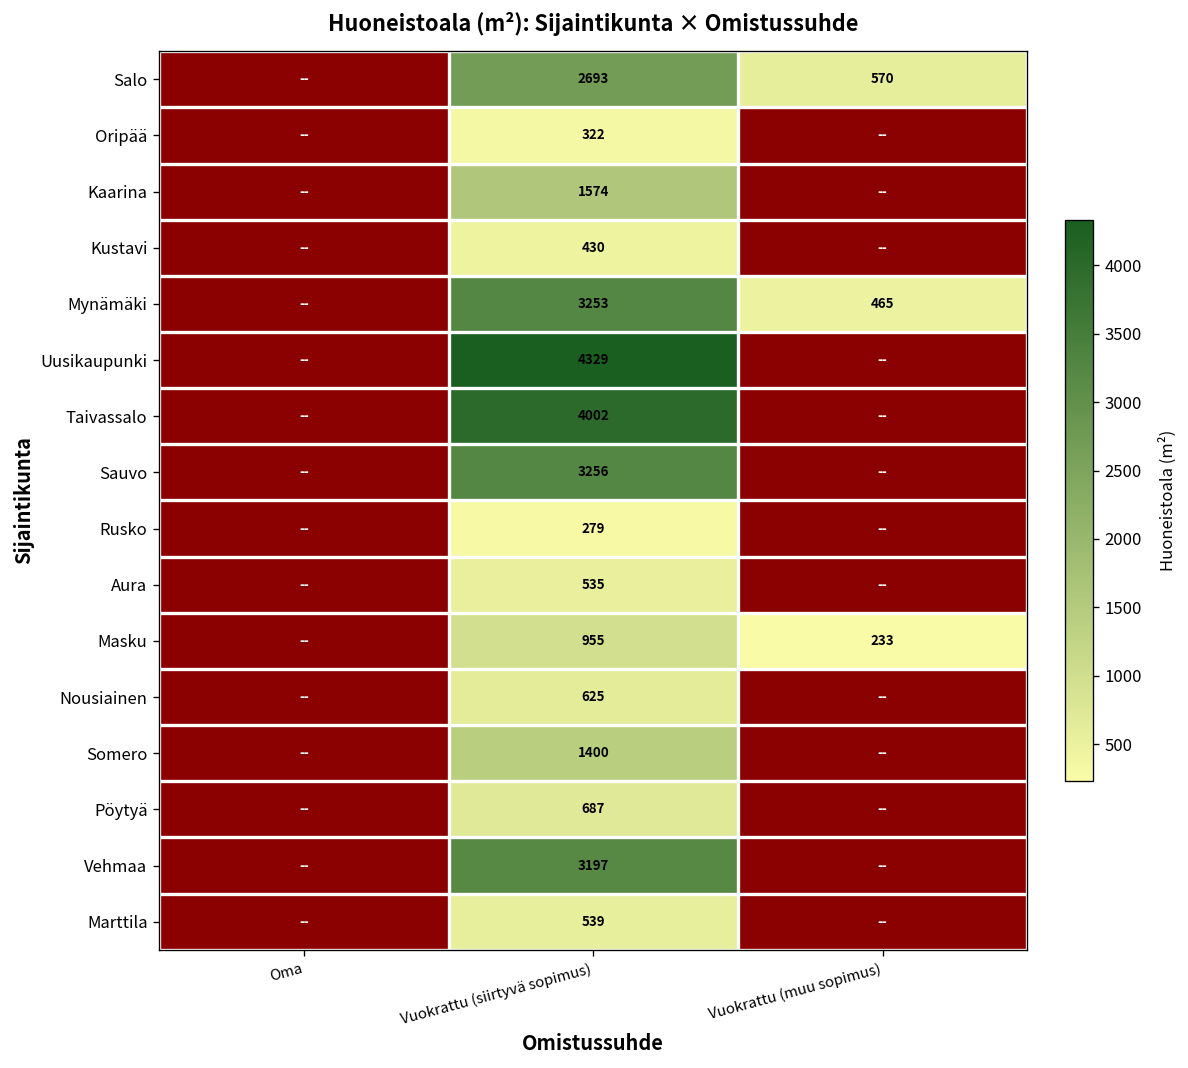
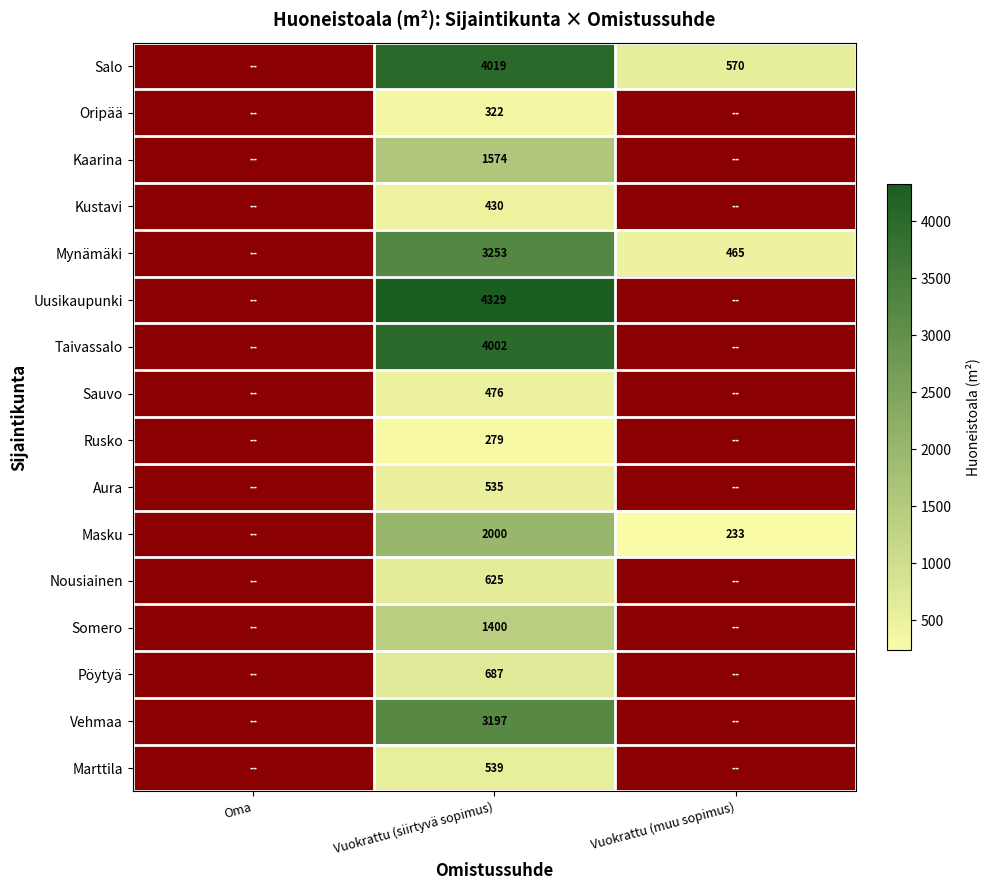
  {
    "Salo": {
-     "Vuokrattu (siirtyvä sopimus)": 2693,
+     "Vuokrattu (siirtyvä sopimus)": 4019,
      "Vuokrattu (muu sopimus)": 570
    },
    "Oripää": {
      "Vuokrattu (siirtyvä sopimus)": 322
    },
    "Kaarina": {
      "Vuokrattu (siirtyvä sopimus)": 1574
    },
    "Kustavi": {
      "Vuokrattu (siirtyvä sopimus)": 430
    },
    "Mynämäki": {
      "Vuokrattu (siirtyvä sopimus)": 3253,
      "Vuokrattu (muu sopimus)": 465
    },
    "Uusikaupunki": {
      "Vuokrattu (siirtyvä sopimus)": 4329
    },
    "Taivassalo": {
      "Vuokrattu (siirtyvä sopimus)": 4002
    },
    "Sauvo": {
-     "Vuokrattu (siirtyvä sopimus)": 3256
+     "Vuokrattu (siirtyvä sopimus)": 476
    },
    "Rusko": {
      "Vuokrattu (siirtyvä sopimus)": 279
    },
    "Aura": {
      "Vuokrattu (siirtyvä sopimus)": 535
    },
    "Masku": {
-     "Vuokrattu (siirtyvä sopimus)": 955,
+     "Vuokrattu (siirtyvä sopimus)": 2000,
      "Vuokrattu (muu sopimus)": 233
    },
    "Nousiainen": {
      "Vuokrattu (siirtyvä sopimus)": 625
    },
    "Somero": {
      "Vuokrattu (siirtyvä sopimus)": 1400
    },
    "Pöytyä": {
      "Vuokrattu (siirtyvä sopimus)": 687
    },
    "Vehmaa": {
      "Vuokrattu (siirtyvä sopimus)": 3197
    },
    "Marttila": {
      "Vuokrattu (siirtyvä sopimus)": 539
    }
  }
